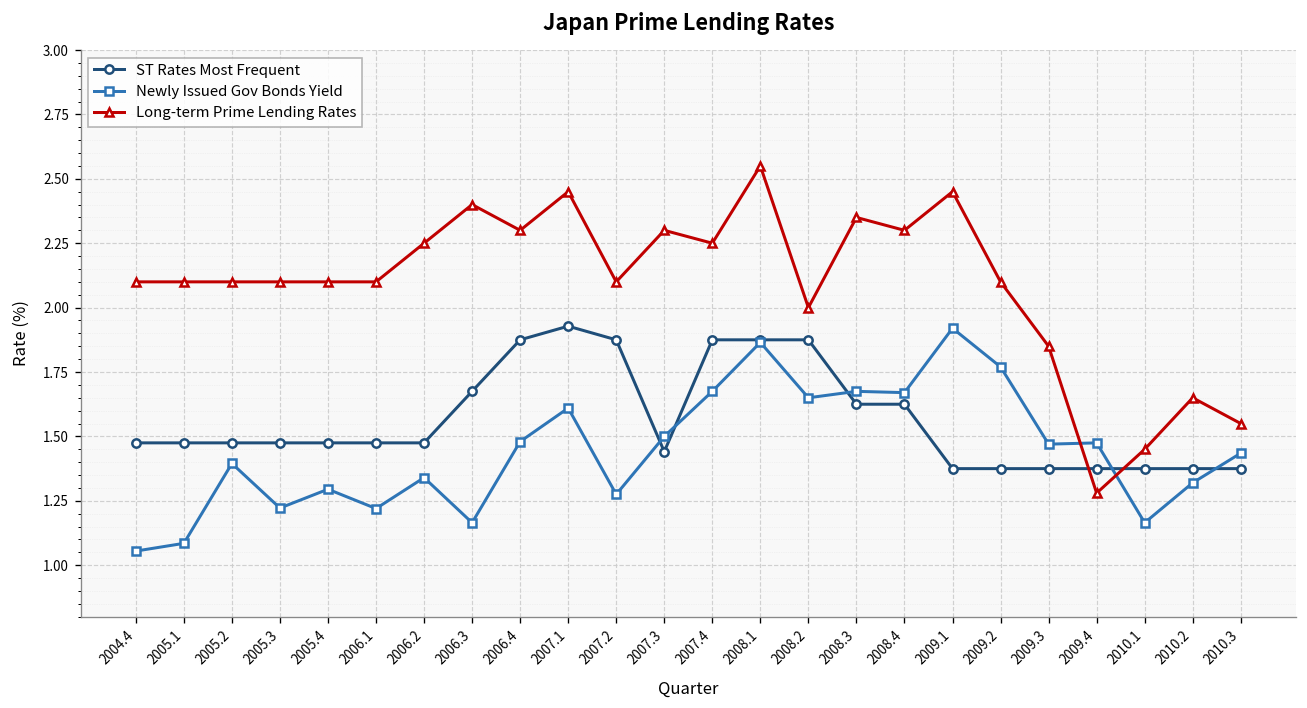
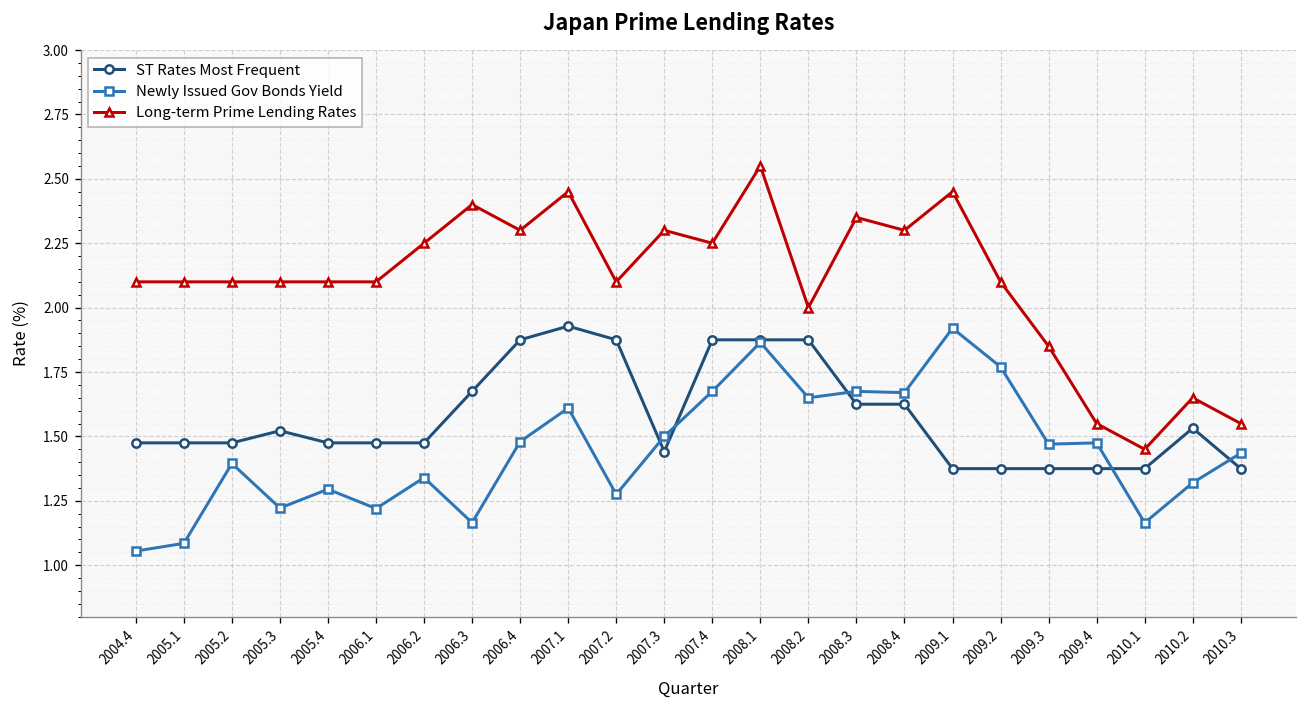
  {
    "ST Rates Most Frequent": {
      "2004.4": 1.48,
      "2005.1": 1.48,
      "2005.2": 1.48,
-     "2005.3": 1.48,
+     "2005.3": 1.52,
      "2005.4": 1.48,
      "2006.1": 1.48,
      "2006.2": 1.48,
      "2006.3": 1.68,
      "2006.4": 1.88,
      "2007.1": 1.93,
      "2007.2": 1.88,
      "2007.3": 1.44,
      "2007.4": 1.88,
      "2008.2": 1.88,
      "2008.3": 1.63,
      "2008.4": 1.63,
      "2009.1": 1.38,
      "2009.2": 1.38,
      "2009.3": 1.38,
      "2009.4": 1.38,
      "2010.1": 1.38,
-     "2010.2": 1.38,
+     "2010.2": 1.53,
      "2010.3": 1.38
    },
    "Newly Issued Gov Bonds Yield": {
      "2004.4": 1.06,
      "2005.1": 1.09,
      "2005.2": 1.40,
      "2005.3": 1.22,
      "2005.4": 1.30,
      "2006.1": 1.22,
      "2006.2": 1.34,
      "2006.3": 1.17,
      "2006.4": 1.48,
      "2007.1": 1.61,
      "2007.2": 1.28,
      "2007.3": 1.50,
      "2007.4": 1.68,
      "2008.2": 1.65,
      "2008.3": 1.68,
      "2008.4": 1.67,
      "2009.1": 1.92,
      "2009.2": 1.77,
      "2009.3": 1.47,
      "2009.4": 1.48,
      "2010.1": 1.17,
      "2010.2": 1.32,
      "2010.3": 1.44
    },
    "Long-term Prime Lending Rates": {
      "2004.4": 2.10,
      "2005.1": 2.10,
      "2005.2": 2.10,
      "2005.3": 2.10,
      "2005.4": 2.10,
      "2006.1": 2.10,
      "2006.2": 2.25,
      "2006.3": 2.40,
      "2006.4": 2.30,
      "2007.1": 2.45,
      "2007.2": 2.10,
      "2007.3": 2.30,
      "2007.4": 2.25,
      "2008.1": 2.55,
      "2008.2": 2.00,
      "2008.3": 2.35,
      "2008.4": 2.30,
      "2009.1": 2.45,
      "2009.2": 2.10,
      "2009.3": 1.85,
-     "2009.4": 1.28,
+     "2009.4": 1.55,
      "2010.1": 1.45,
      "2010.2": 1.65,
      "2010.3": 1.55
    }
  }
